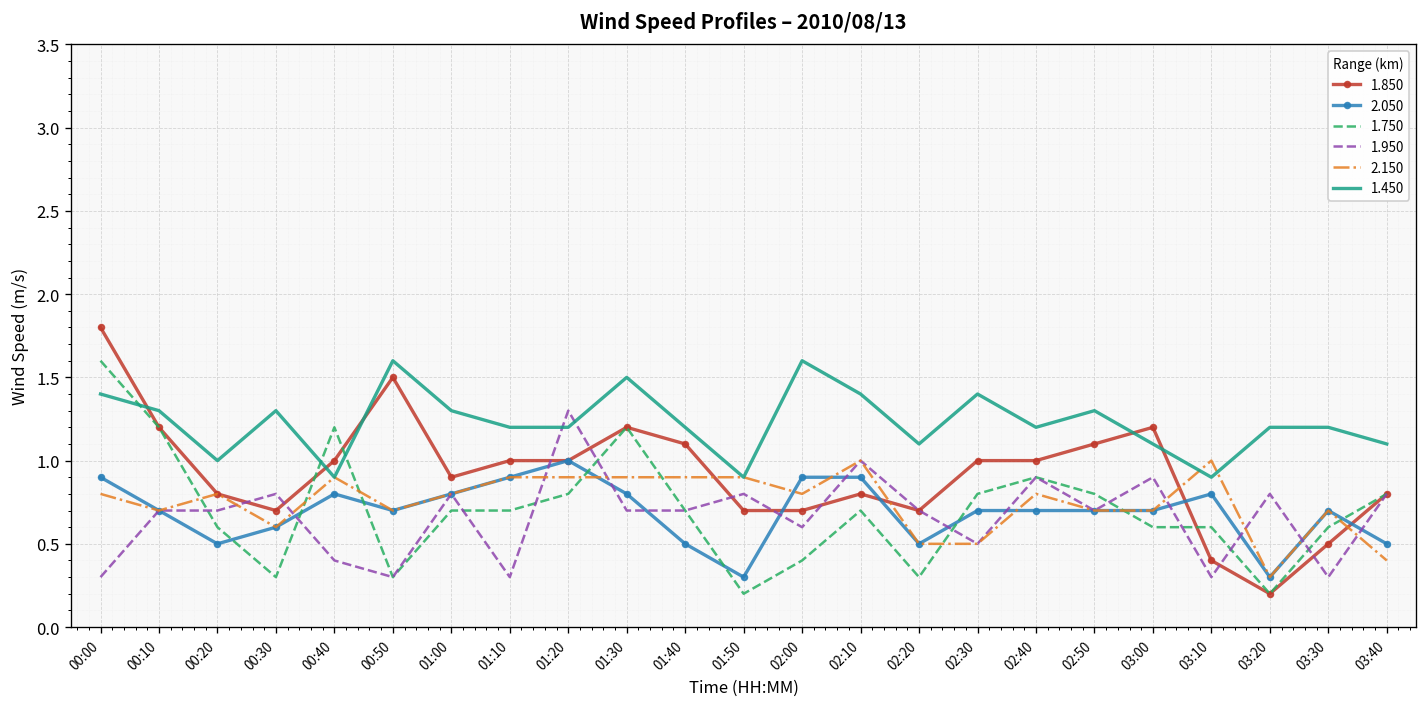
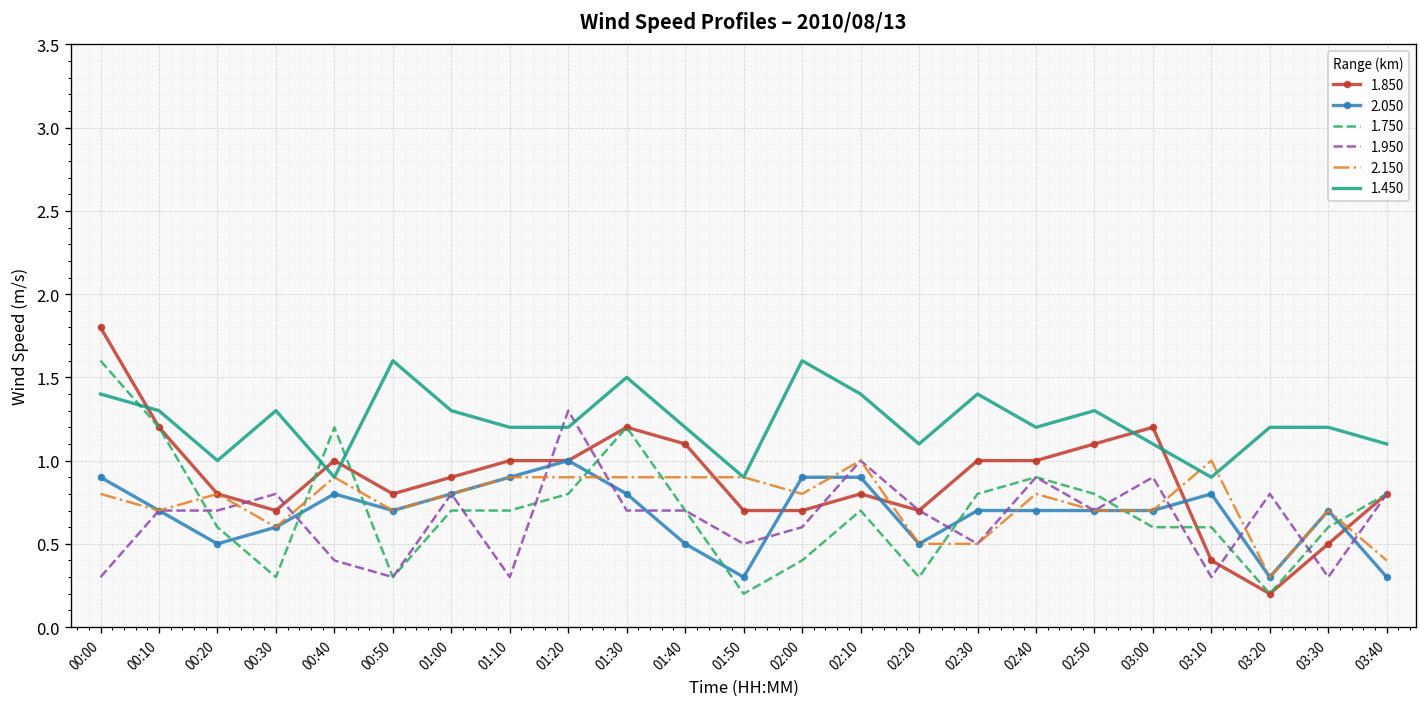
  {
    "1.850": {
      "00:00": 1.8,
      "00:30": 0.7,
      "00:40": 1.0,
-     "00:50": 1.5,
+     "00:50": 0.8,
      "01:00": 0.9,
      "01:10": 1.0,
      "01:40": 1.1,
      "01:50": 0.7,
      "02:00": 0.7,
      "02:10": 0.8,
      "02:30": 1.0,
      "02:40": 1.0,
      "02:50": 1.1,
      "03:00": 1.2,
      "03:10": 0.4,
      "03:30": 0.5
    },
    "2.050": {
      "00:00": 0.9,
      "00:20": 0.5,
      "00:40": 0.8,
      "01:30": 0.8,
      "01:40": 0.5,
      "01:50": 0.3,
      "02:00": 0.9,
      "02:10": 0.9,
      "02:30": 0.7,
      "02:40": 0.7,
      "03:10": 0.8,
-     "03:40": 0.5
+     "03:40": 0.3
    },
    "1.950": {
      "00:00": 0.3,
      "00:20": 0.7,
      "00:30": 0.8,
      "00:40": 0.4,
      "01:10": 0.3,
      "01:20": 1.3,
      "01:30": 0.7,
-     "01:50": 0.8,
+     "01:50": 0.5,
      "02:00": 0.6,
      "03:00": 0.9,
      "03:10": 0.3,
      "03:20": 0.8,
      "03:30": 0.3
    },
    "2.150": {
      "00:00": 0.8,
      "01:20": 0.9,
      "01:30": 0.9,
      "01:40": 0.9,
      "02:00": 0.8,
      "02:40": 0.8,
      "03:10": 1.0,
      "03:40": 0.4
    }
  }
